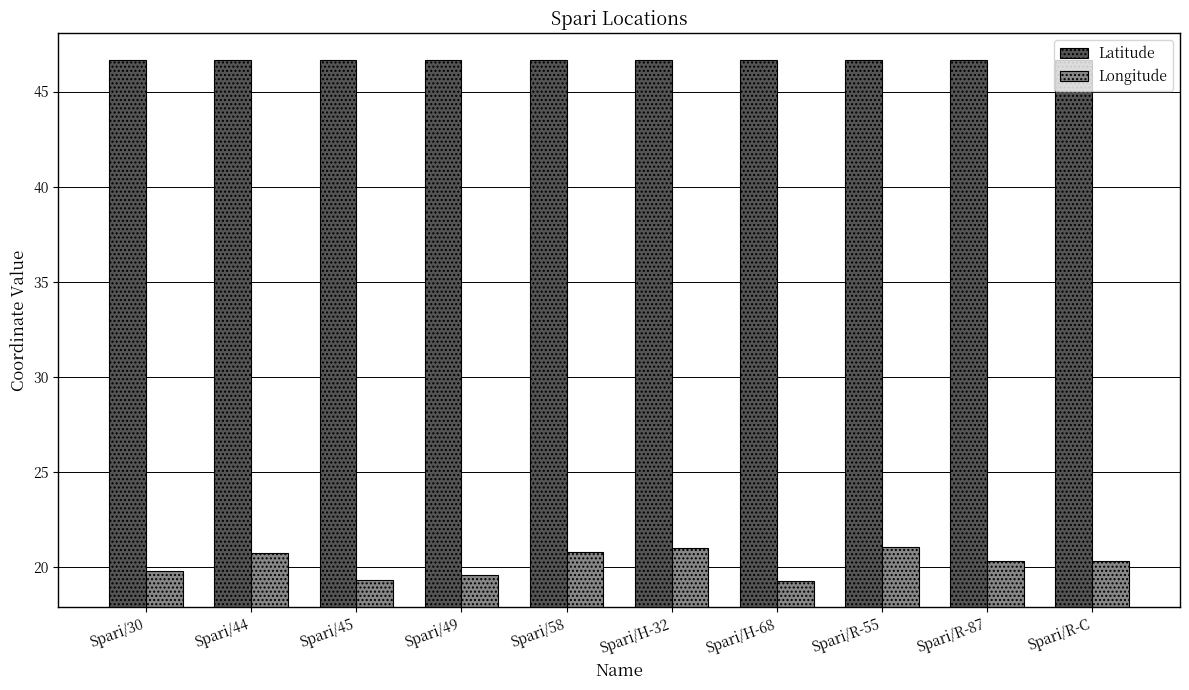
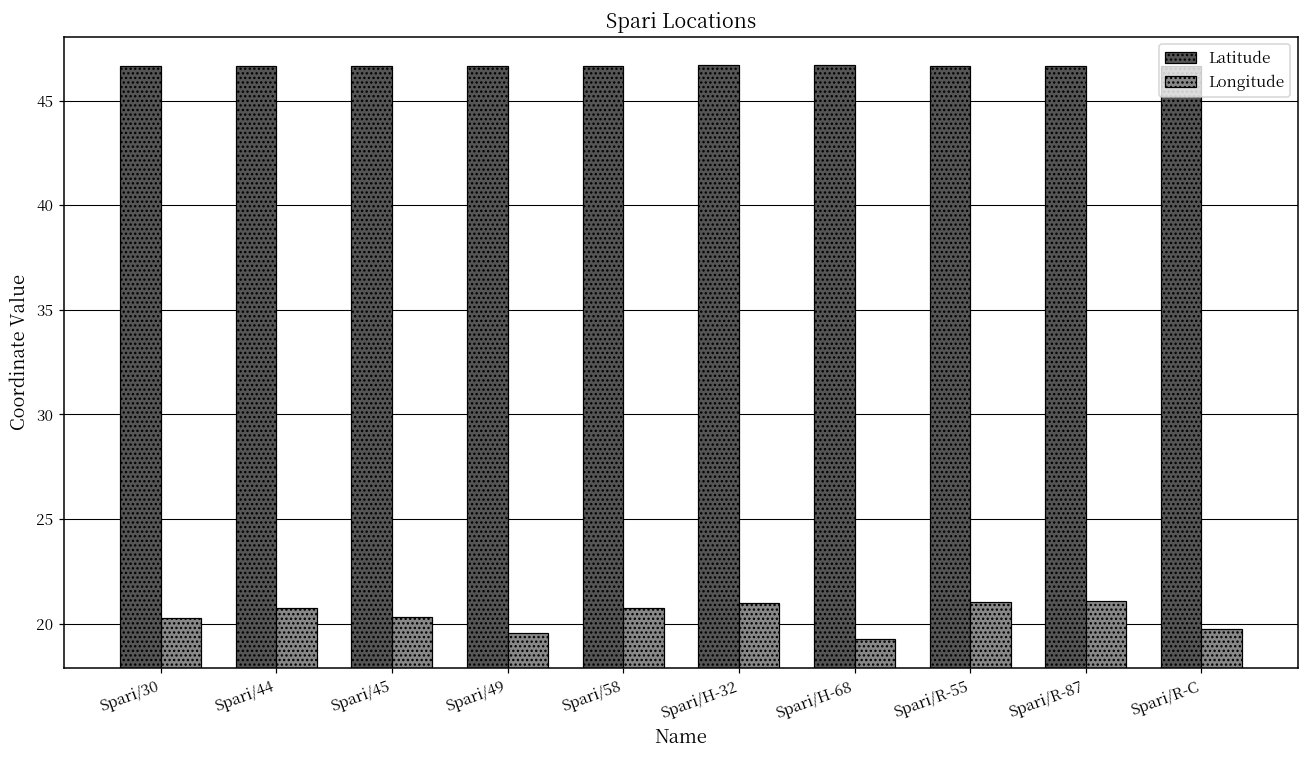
  {
    "Latitude": {
      "Spari/30": 46.7,
      "Spari/44": 46.7,
      "Spari/45": 46.7,
      "Spari/49": 46.7,
      "Spari/58": 46.7,
      "Spari/H-32": 46.7,
      "Spari/H-68": 46.7,
      "Spari/R-55": 46.7,
      "Spari/R-87": 46.7
    },
    "Longitude": {
-     "Spari/30": 19.8,
+     "Spari/30": 20.3,
      "Spari/44": 20.7,
-     "Spari/45": 19.3,
+     "Spari/45": 20.3,
      "Spari/49": 19.6,
      "Spari/58": 20.8,
      "Spari/H-32": 21.0,
      "Spari/H-68": 19.2,
      "Spari/R-55": 21.1,
-     "Spari/R-87": 20.3,
-     "Spari/R-C": 20.3
+     "Spari/R-87": 21.1,
+     "Spari/R-C": 19.7
    }
  }
